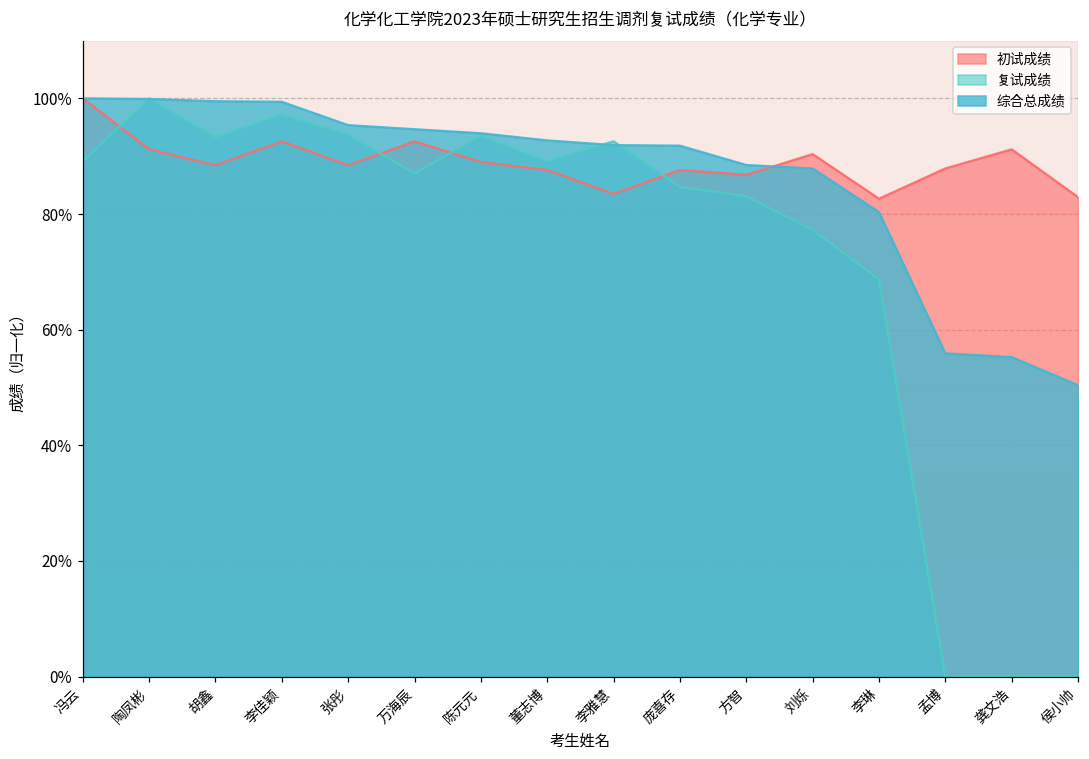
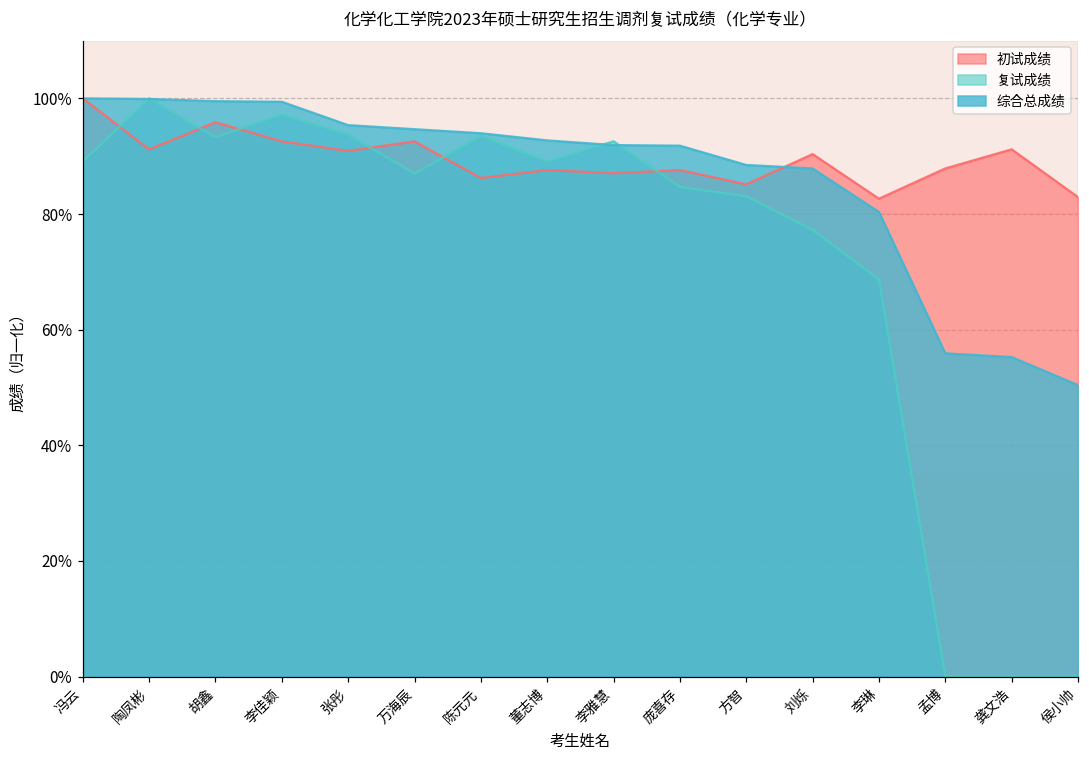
  {
    "初试成绩": {
      "陶凤彬": "91%",
-     "胡鑫": "88%",
+     "胡鑫": "96%",
      "李佳颖": "93%",
-     "张彤": "88%",
+     "张彤": "91%",
      "万海辰": "93%",
-     "陈元元": "89%",
+     "陈元元": "86%",
      "董志博": "88%",
-     "李雅慧": "83%",
+     "李雅慧": "87%",
      "庞喜存": "88%",
-     "方智": "87%",
+     "方智": "85%",
      "刘烁": "90%",
      "李琳": "83%",
      "孟博": "88%",
      "龚文浩": "91%",
      "侯小帅": "83%"
    }
  }
